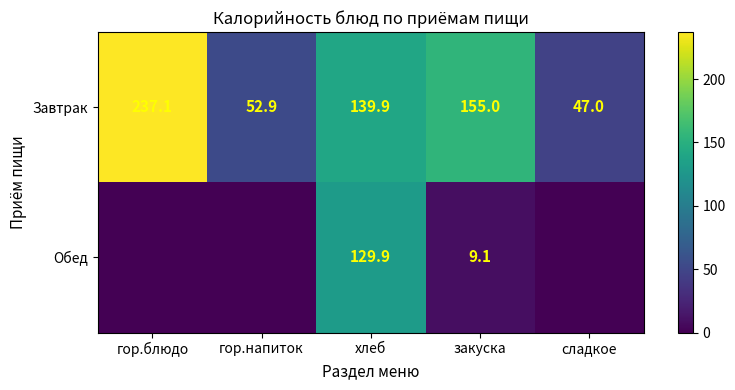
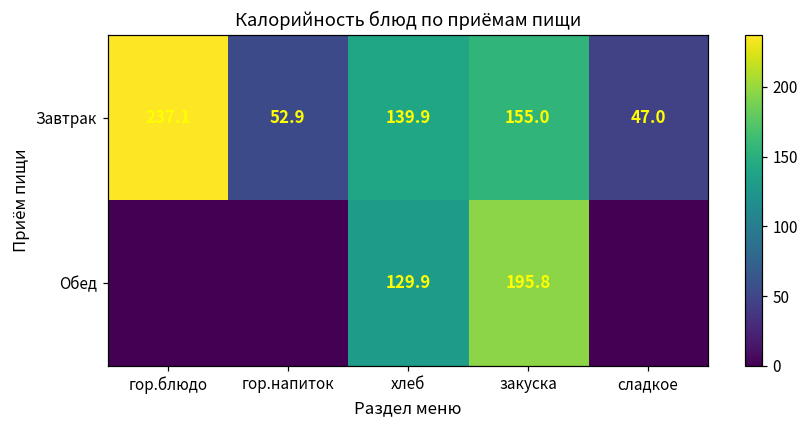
  {
    "Завтрак": {
      "гор.напиток": 52.9,
      "хлеб": 139.9,
      "закуска": 155.0,
      "сладкое": 47.0
    },
    "Обед": {
      "хлеб": 129.9,
-     "закуска": 9.1
+     "закуска": 195.8
    }
  }
